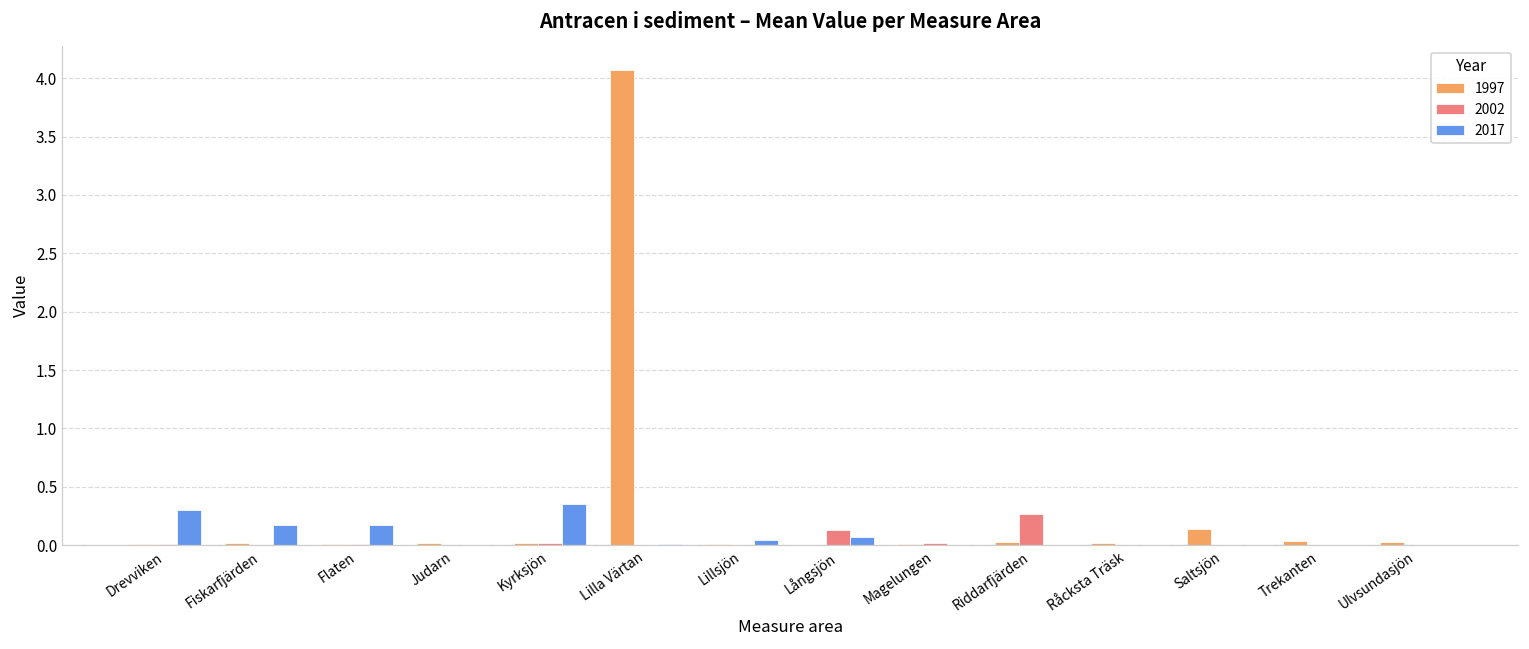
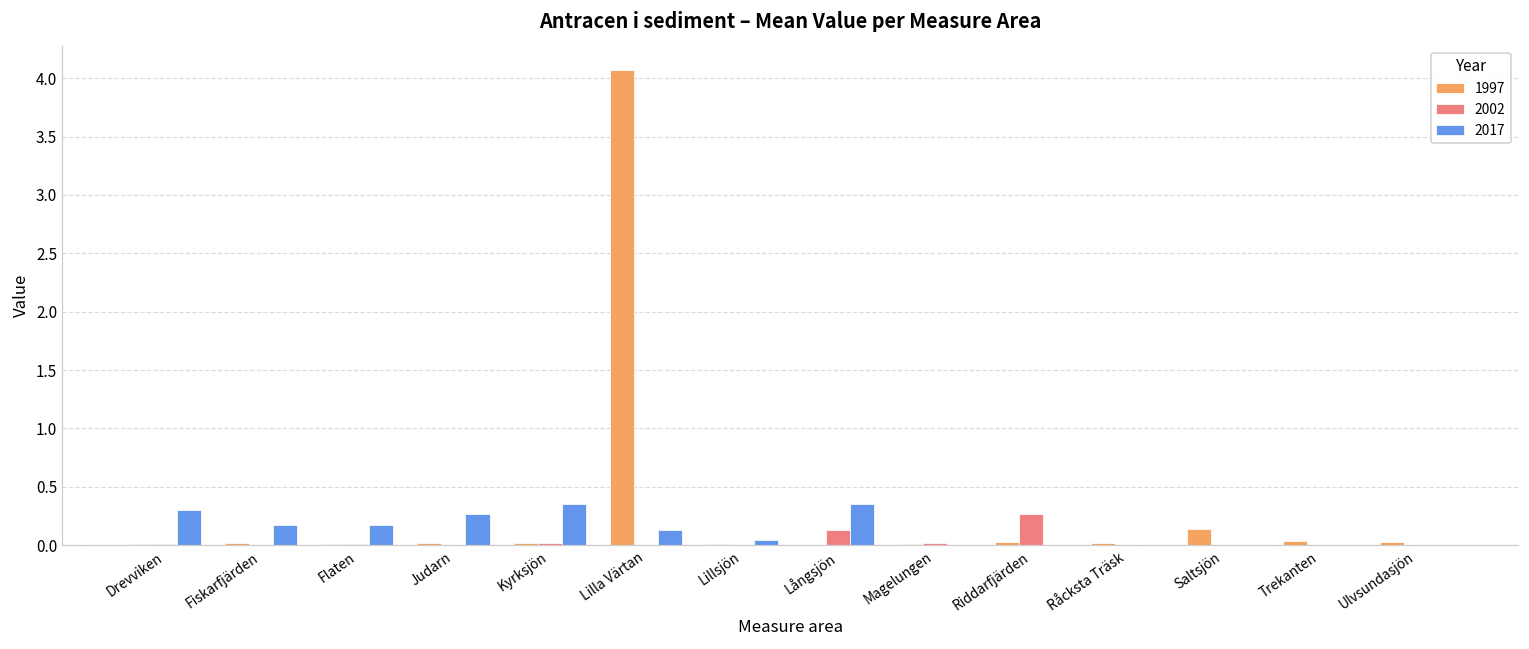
  {
    "2017": {
      "Drevviken": 0.30,
      "Fiskarfjärden": 0.17,
      "Flaten": 0.17,
-     "Judarn": 0.01,
+     "Judarn": 0.27,
      "Kyrksjön": 0.36,
-     "Lilla Värtan": 0.01,
+     "Lilla Värtan": 0.13,
      "Lillsjön": 0.05,
-     "Långsjön": 0.07,
+     "Långsjön": 0.36,
      "Magelungen": 0.00,
      "Riddarfjärden": 0.00,
      "Råcksta Träsk": 0.00,
      "Saltsjön": 0.00,
      "Trekanten": 0.00,
      "Ulvsundasjön": 0.00
    }
  }
